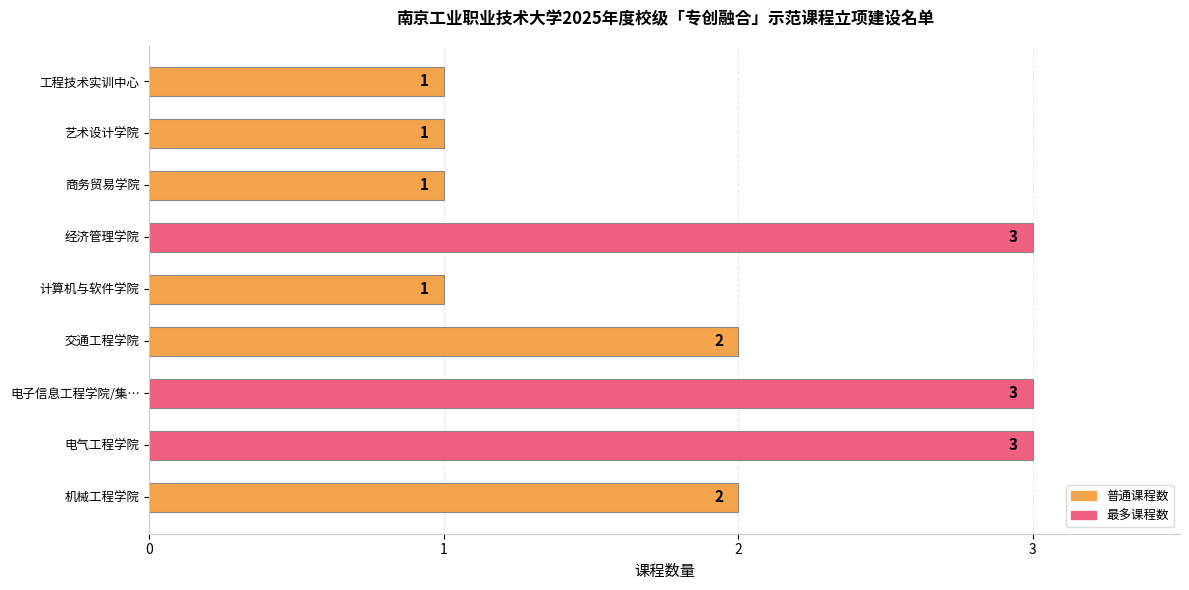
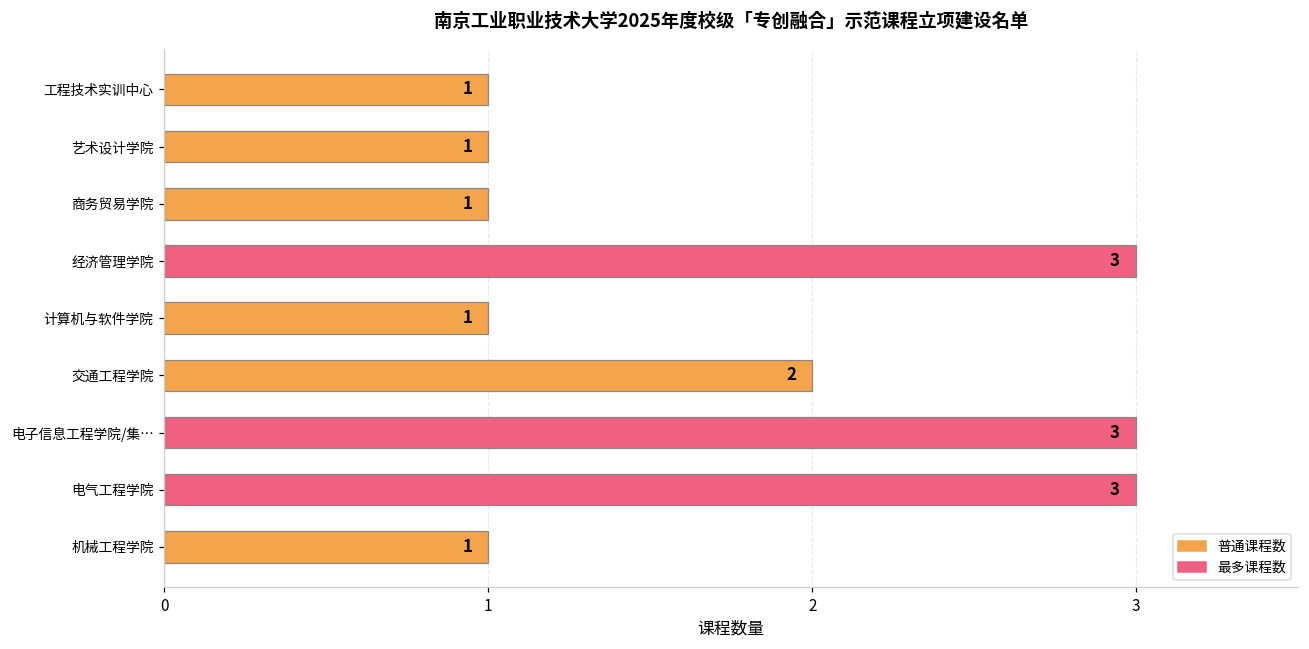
  {
    "工程技术实训中心": 1,
    "艺术设计学院": 1,
    "商务贸易学院": 1,
    "经济管理学院": 3,
    "计算机与软件学院": 1,
    "交通工程学院": 2,
    "电子信息工程学院/集…": 3,
    "电气工程学院": 3,
-   "机械工程学院": 2
+   "机械工程学院": 1
  }
